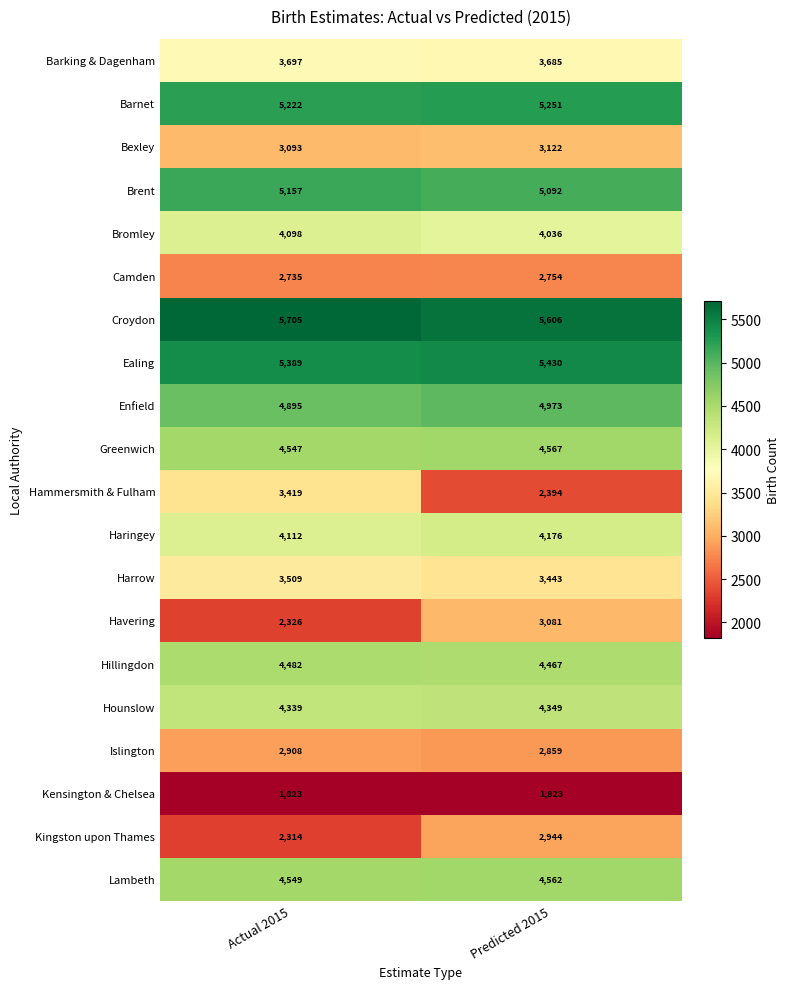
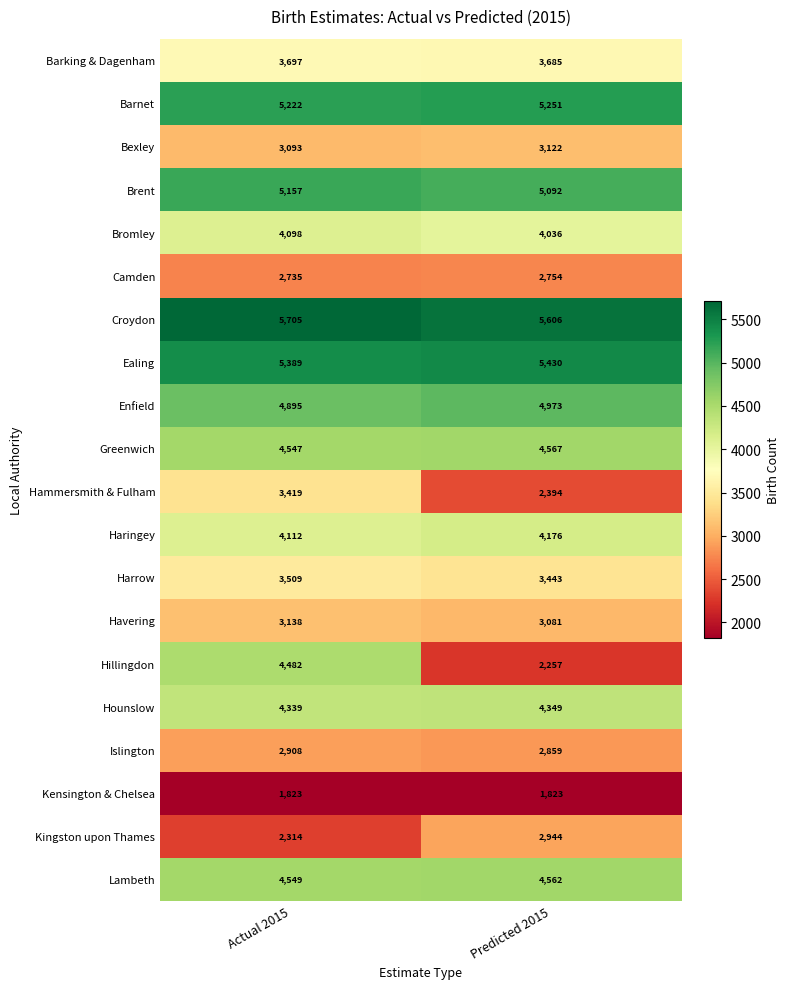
  {
    "Barking & Dagenham": {
      "Actual 2015": "3,697",
      "Predicted 2015": "3,685"
    },
    "Barnet": {
      "Actual 2015": "5,222",
      "Predicted 2015": "5,251"
    },
    "Bexley": {
      "Actual 2015": "3,093",
      "Predicted 2015": "3,122"
    },
    "Brent": {
      "Actual 2015": "5,157",
      "Predicted 2015": "5,092"
    },
    "Bromley": {
      "Actual 2015": "4,098",
      "Predicted 2015": "4,036"
    },
    "Camden": {
      "Actual 2015": "2,735",
      "Predicted 2015": "2,754"
    },
    "Croydon": {
      "Actual 2015": "5,705",
      "Predicted 2015": "5,606"
    },
    "Ealing": {
      "Actual 2015": "5,389",
      "Predicted 2015": "5,430"
    },
    "Enfield": {
      "Actual 2015": "4,895",
      "Predicted 2015": "4,973"
    },
    "Greenwich": {
      "Actual 2015": "4,547",
      "Predicted 2015": "4,567"
    },
    "Hammersmith & Fulham": {
      "Actual 2015": "3,419",
      "Predicted 2015": "2,394"
    },
    "Haringey": {
      "Actual 2015": "4,112",
      "Predicted 2015": "4,176"
    },
    "Harrow": {
      "Actual 2015": "3,509",
      "Predicted 2015": "3,443"
    },
    "Havering": {
-     "Actual 2015": "2,326",
+     "Actual 2015": "3,138",
      "Predicted 2015": "3,081"
    },
    "Hillingdon": {
      "Actual 2015": "4,482",
-     "Predicted 2015": "4,467"
+     "Predicted 2015": "2,257"
    },
    "Hounslow": {
      "Actual 2015": "4,339",
      "Predicted 2015": "4,349"
    },
    "Islington": {
      "Actual 2015": "2,908",
      "Predicted 2015": "2,859"
    },
    "Kensington & Chelsea": {
      "Actual 2015": "1,823",
      "Predicted 2015": "1,823"
    },
    "Kingston upon Thames": {
      "Actual 2015": "2,314",
      "Predicted 2015": "2,944"
    },
    "Lambeth": {
      "Actual 2015": "4,549",
      "Predicted 2015": "4,562"
    }
  }
